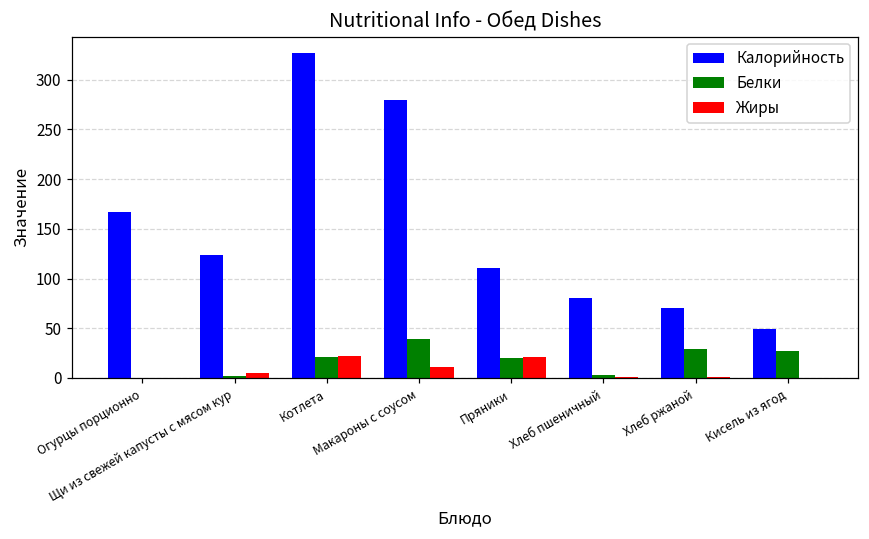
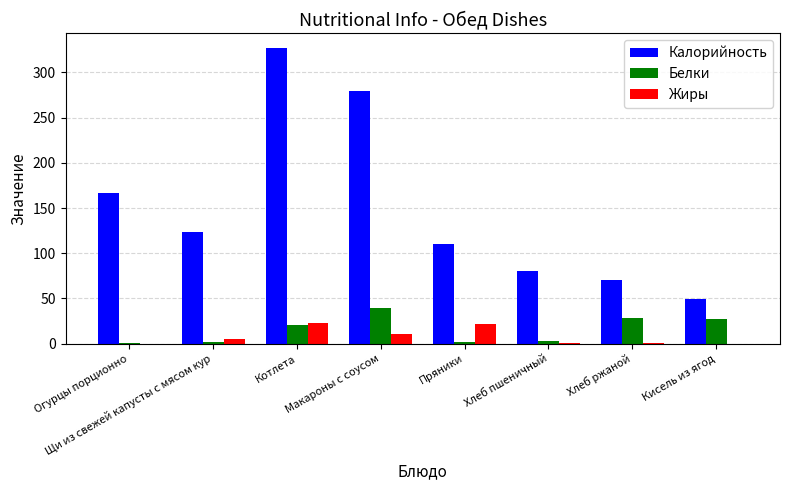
  {
    "Калорийность": {
      "Огурцы порционно": 170,
      "Щи из свежей капусты с мясом кур": 120,
      "Котлета": 330,
      "Макароны с соусом": 280,
      "Пряники": 110,
      "Хлеб пшеничный": 80,
      "Хлеб ржаной": 70,
      "Кисель из ягод": 50
    },
    "Белки": {
      "Котлета": 20,
      "Макароны с соусом": 40,
-     "Пряники": 20,
+     "Пряники": 0,
      "Хлеб пшеничный": 0,
      "Хлеб ржаной": 30,
      "Кисель из ягод": 30
    },
    "Жиры": {
      "Щи из свежей капусты с мясом кур": 10,
      "Котлета": 20,
      "Макароны с соусом": 10,
      "Пряники": 20,
      "Кисель из ягод": 0
    }
  }
